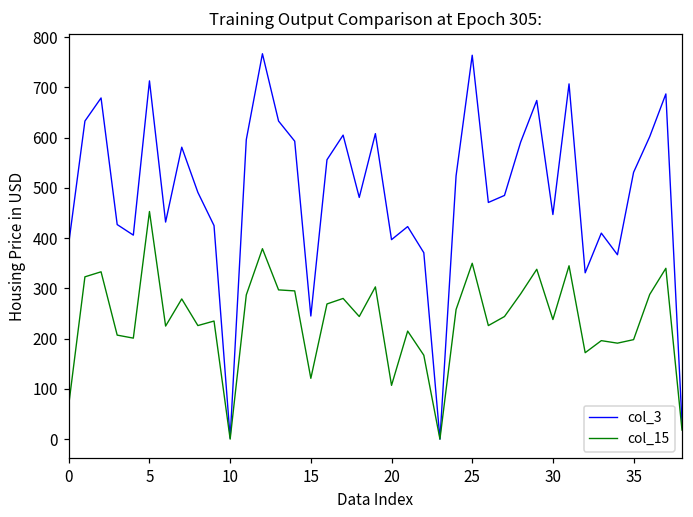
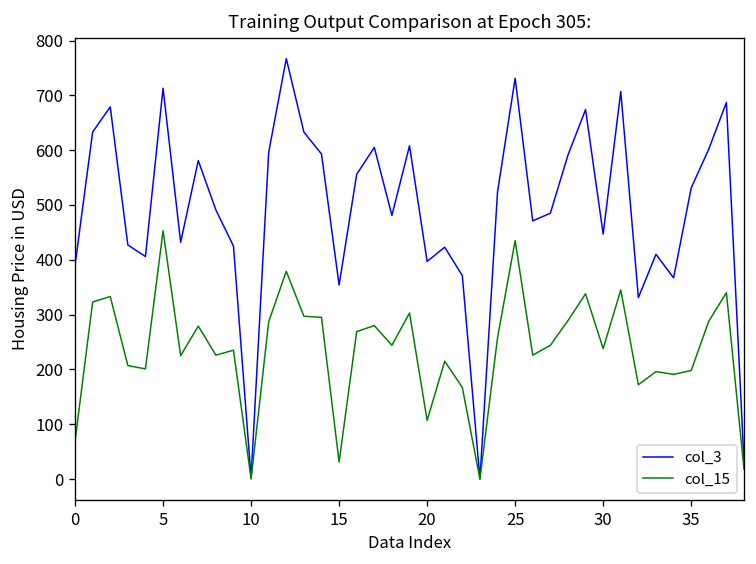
  {
    "col_3": {
      "0": 390,
      "5": 710,
-     "15": 250,
+     "15": 350,
      "20": 400,
-     "25": 760,
+     "25": 730,
      "30": 450,
      "35": 530
    },
    "col_15": {
      "0": 70,
      "5": 450,
-     "15": 120,
+     "15": 30,
      "20": 110,
-     "25": 350,
+     "25": 440,
      "30": 240,
      "35": 200
    }
  }
